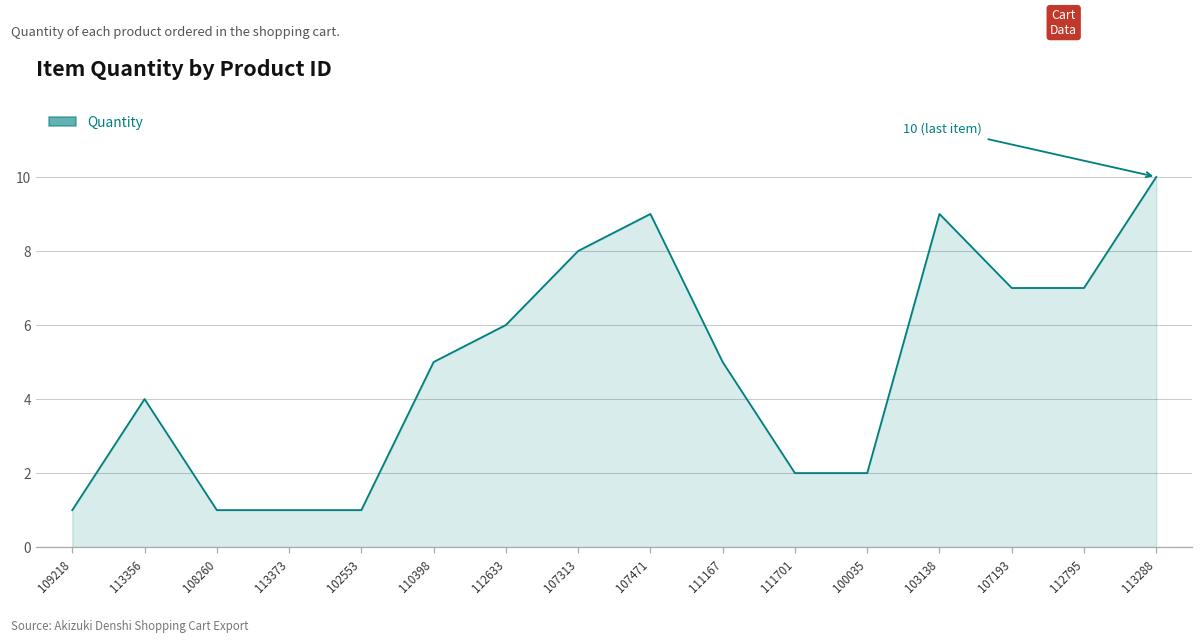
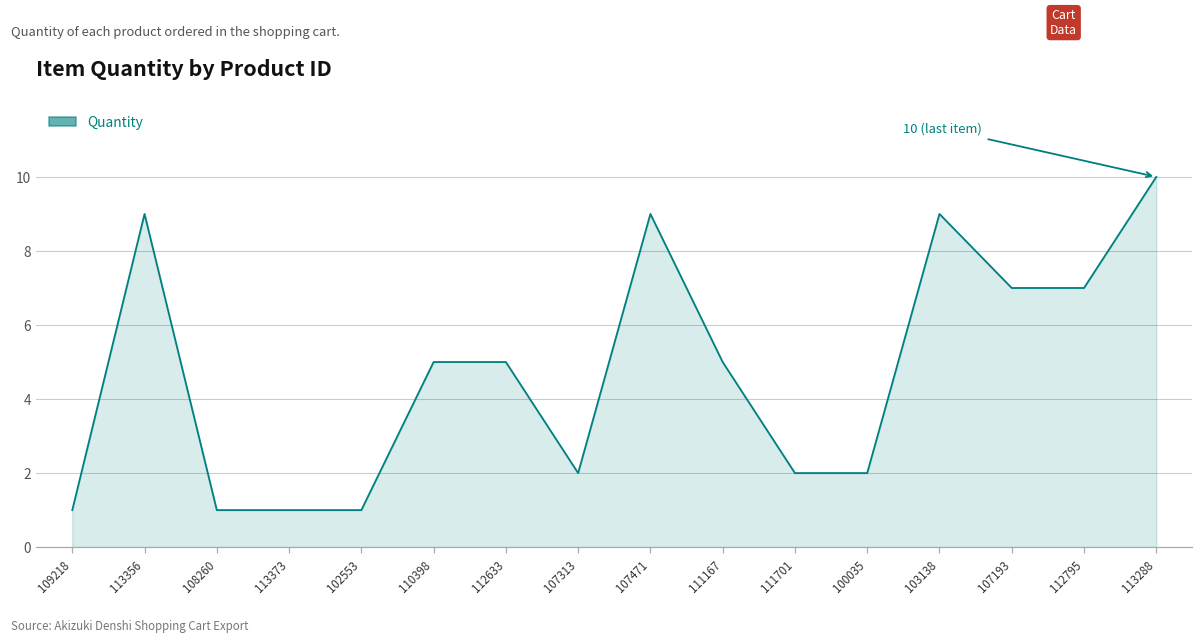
  {
    "109218": 1,
-   "113356": 4,
+   "113356": 9,
    "108260": 1,
    "113373": 1,
    "102553": 1,
    "110398": 5,
-   "112633": 6,
-   "107313": 8,
+   "112633": 5,
+   "107313": 2,
    "107471": 9,
    "111167": 5,
    "111701": 2,
    "100035": 2,
    "103138": 9,
    "107193": 7,
    "112795": 7
  }
